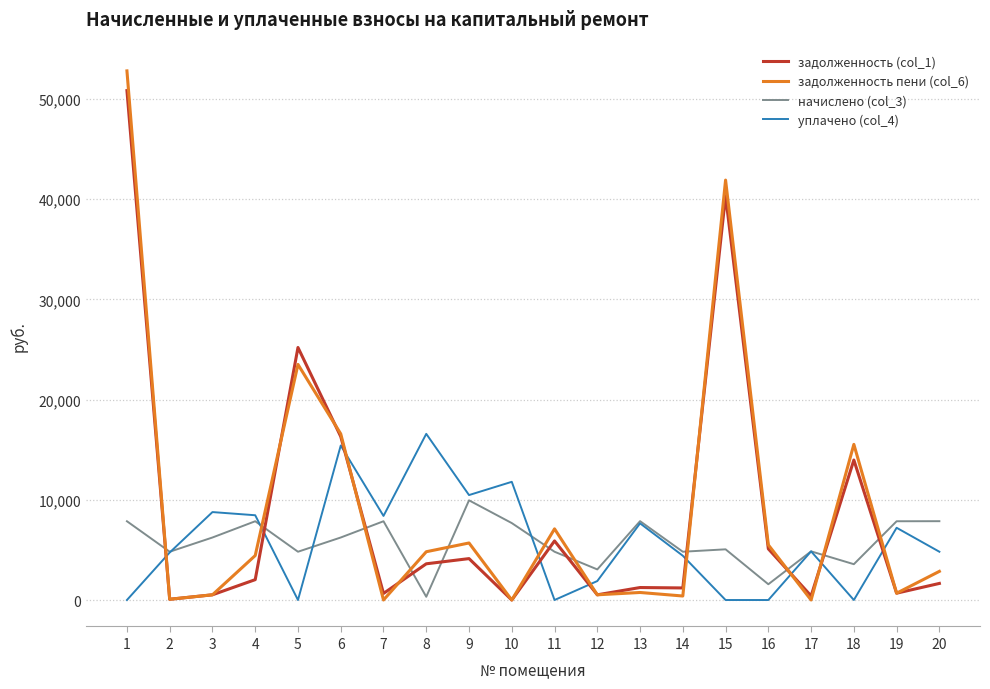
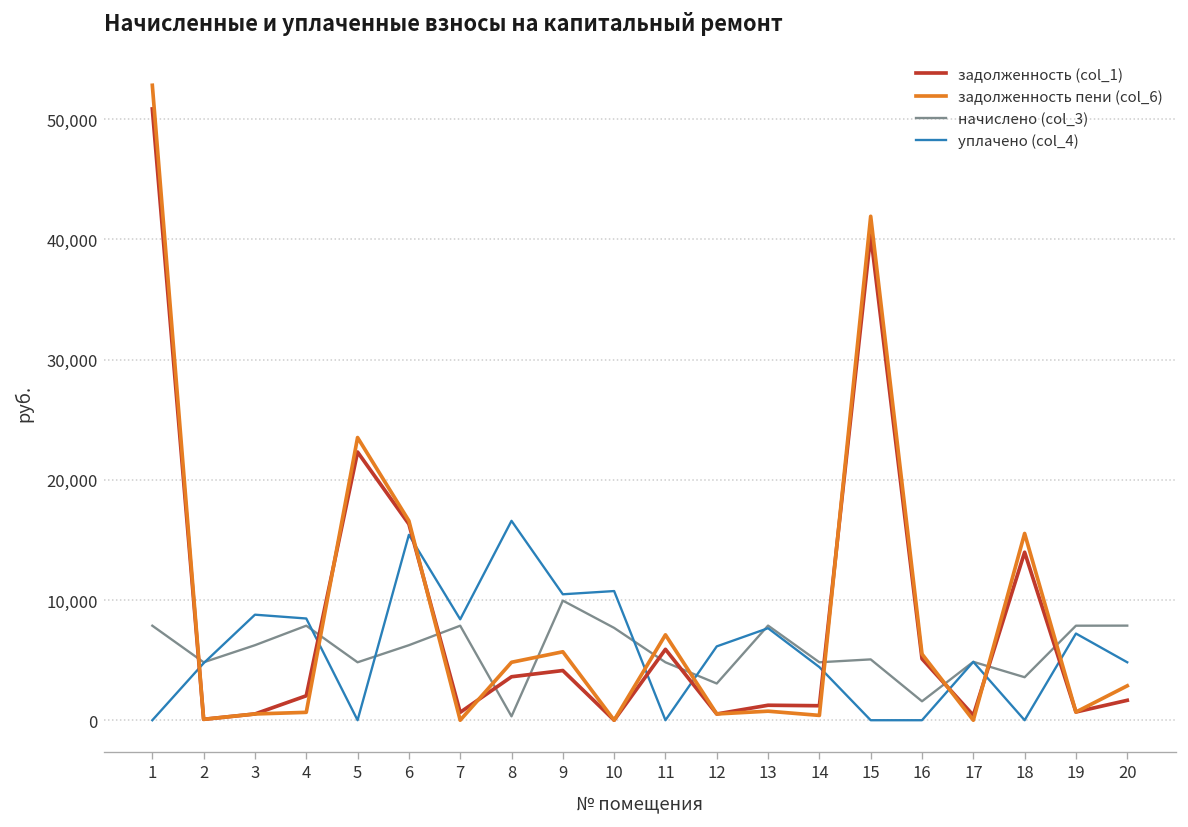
  {
    "задолженность (col_1)": {
      "1": "50,900",
      "4": "2,000",
-     "5": "25,200",
+     "5": "22,300",
      "6": "16,300",
      "7": "700",
      "8": "3,600",
      "9": "4,100",
      "11": "5,900",
      "13": "1,200",
      "14": "1,200",
      "15": "40,400",
      "16": "5,100",
      "17": "400",
      "18": "14,000",
      "20": "1,700"
    },
    "задолженность пени (col_6)": {
      "1": "52,800",
-     "4": "4,400",
+     "4": "700",
      "5": "23,500",
      "6": "16,600",
      "7": "0",
      "8": "4,800",
      "9": "5,700",
      "11": "7,100",
      "13": "800",
      "14": "400",
      "15": "41,900",
      "16": "5,500",
      "17": "0",
      "18": "15,500",
      "20": "2,900"
    },
    "начислено (col_3)": {
      "1": "7,900",
      "3": "6,200",
      "4": "7,900",
      "5": "4,800",
      "6": "6,200",
      "7": "7,900",
      "8": "300",
      "9": "10,000",
      "10": "7,700",
      "11": "4,800",
      "12": "3,100",
      "14": "4,800",
      "15": "5,100",
      "16": "1,600",
      "18": "3,600",
      "19": "7,900",
      "20": "7,900"
    },
    "уплачено (col_4)": {
      "1": "0",
      "3": "8,800",
      "4": "8,500",
      "5": "0",
      "6": "15,400",
      "7": "8,400",
      "8": "16,600",
      "9": "10,500",
-     "10": "11,800",
+     "10": "10,700",
      "11": "0",
-     "12": "1,900",
+     "12": "6,100",
      "14": "4,400",
      "15": "0",
      "16": "0",
      "18": "0",
      "19": "7,200",
      "20": "4,800"
    }
  }
